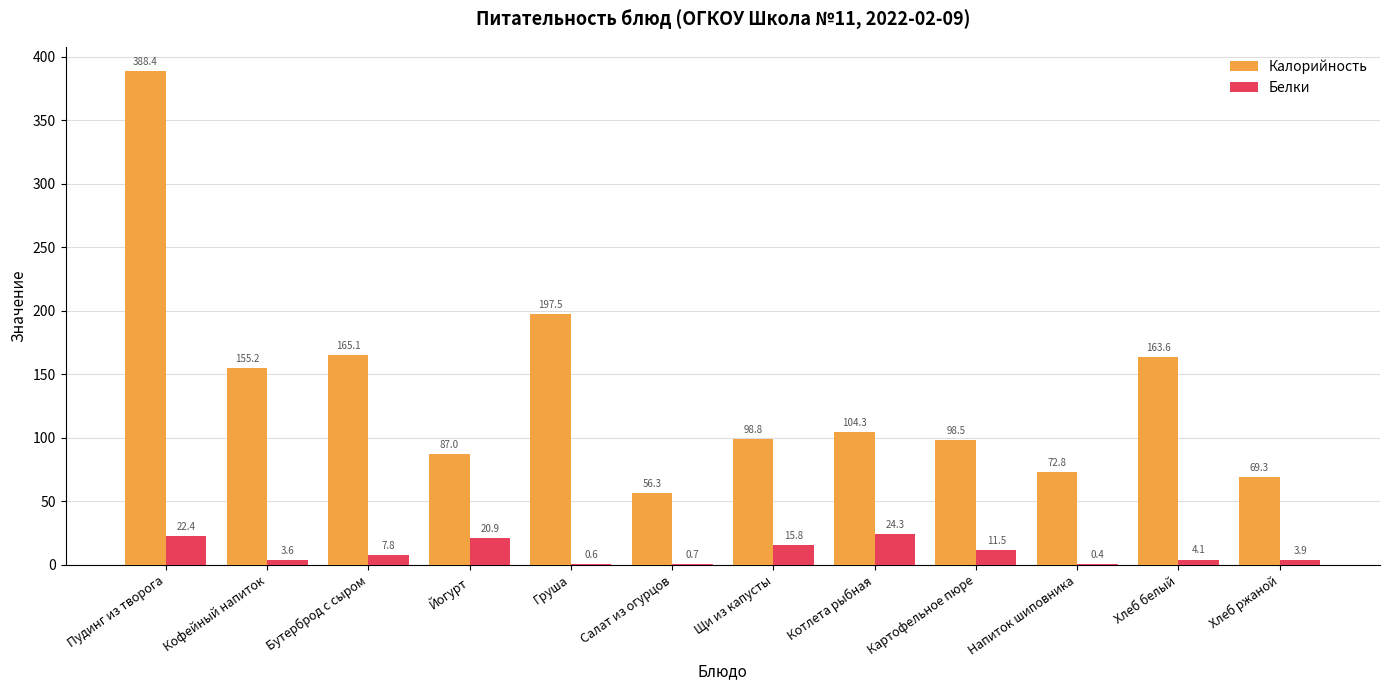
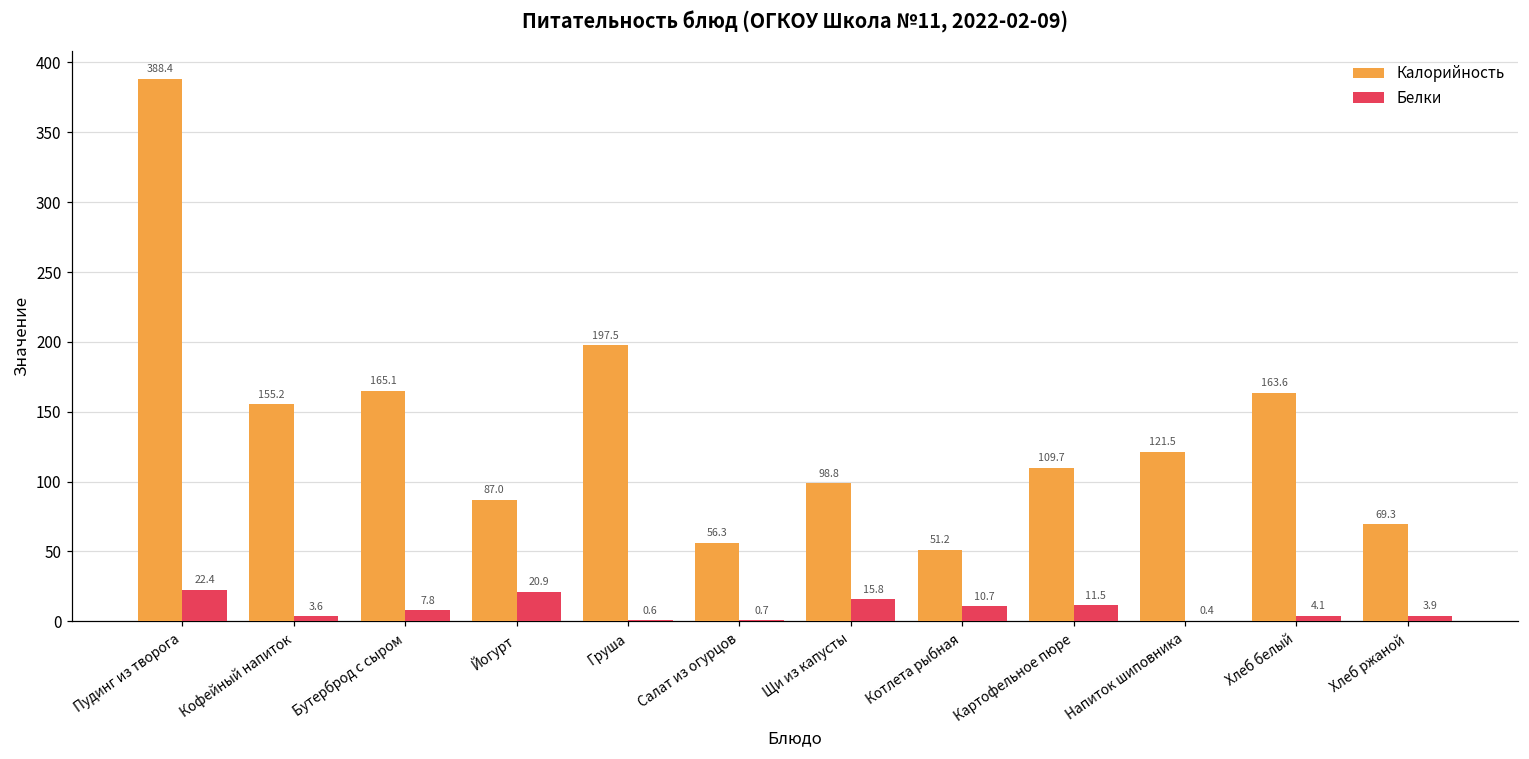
  {
    "Калорийность": {
      "Пудинг из творога": 388.4,
      "Кофейный напиток": 155.2,
      "Бутерброд с сыром": 165.1,
      "Йогурт": 87.0,
      "Груша": 197.5,
      "Салат из огурцов": 56.3,
      "Щи из капусты": 98.8,
-     "Котлета рыбная": 104.3,
-     "Картофельное пюре": 98.5,
-     "Напиток шиповника": 72.8,
+     "Котлета рыбная": 51.2,
+     "Картофельное пюре": 109.7,
+     "Напиток шиповника": 121.5,
      "Хлеб белый": 163.6,
      "Хлеб ржаной": 69.3
    },
    "Белки": {
      "Пудинг из творога": 22.4,
      "Кофейный напиток": 3.6,
      "Бутерброд с сыром": 7.8,
      "Йогурт": 20.9,
      "Груша": 0.6,
      "Салат из огурцов": 0.7,
      "Щи из капусты": 15.8,
-     "Котлета рыбная": 24.3,
+     "Котлета рыбная": 10.7,
      "Картофельное пюре": 11.5,
      "Напиток шиповника": 0.4,
      "Хлеб белый": 4.1,
      "Хлеб ржаной": 3.9
    }
  }
